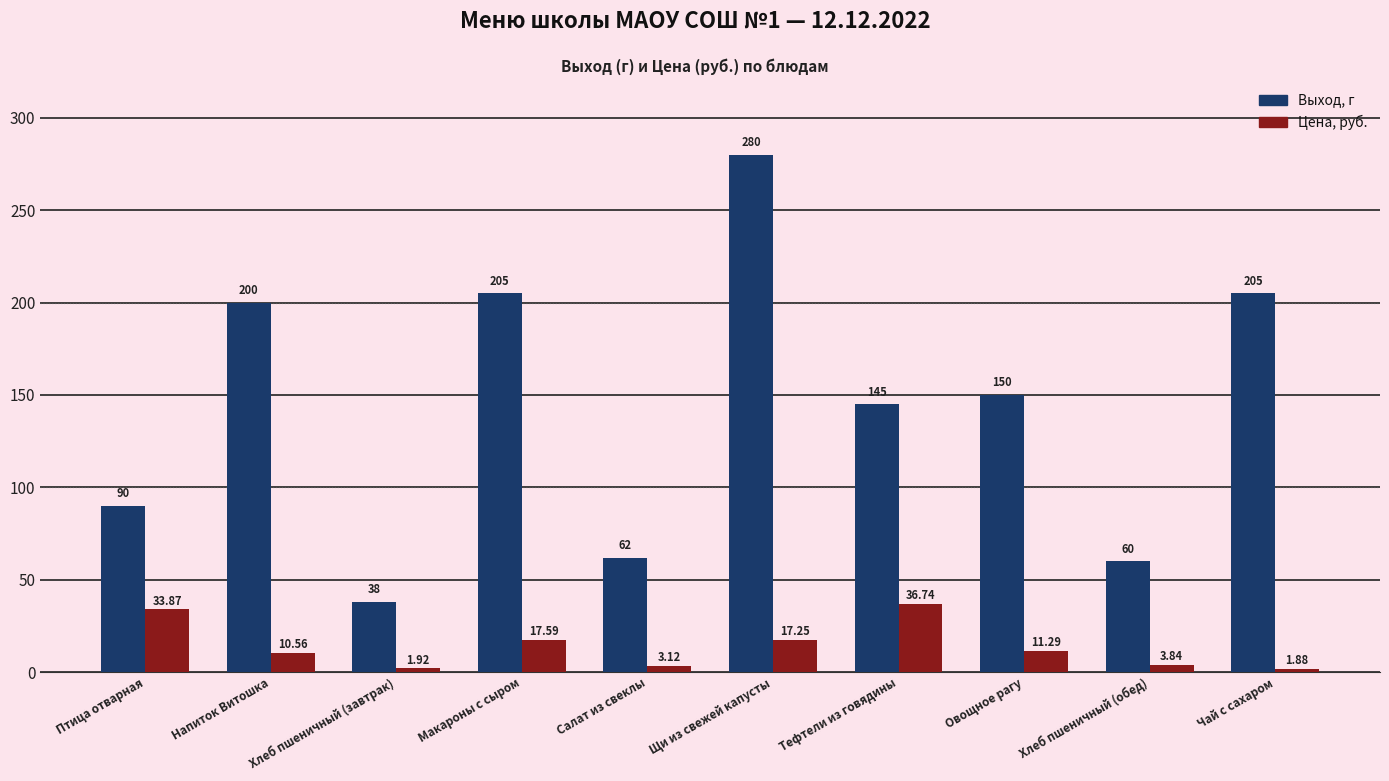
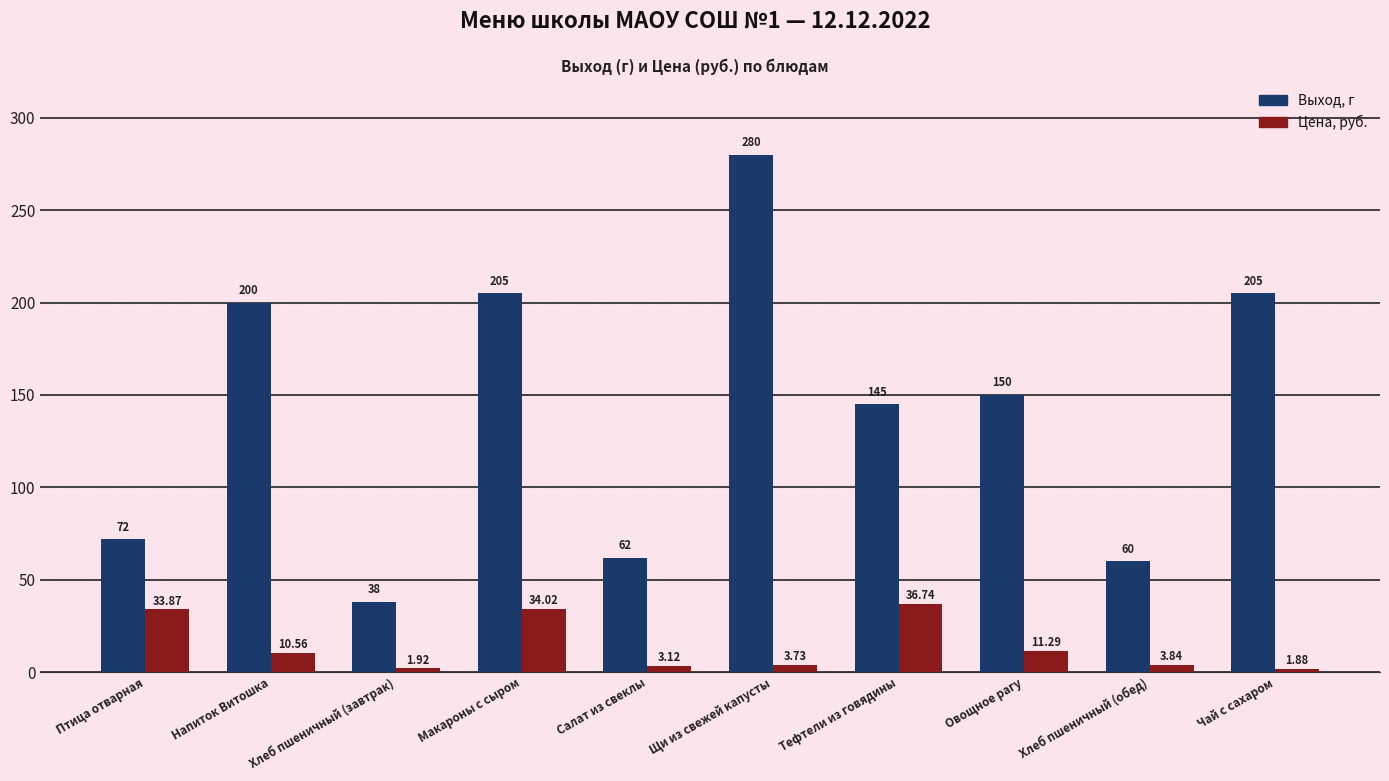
  {
    "Выход, г": {
-     "Птица отварная": 90,
+     "Птица отварная": 72,
      "Напиток Витошка": 200,
      "Хлеб пшеничный (завтрак)": 38,
      "Макароны с сыром": 205,
      "Салат из свеклы": 62,
      "Щи из свежей капусты": 280,
      "Тефтели из говядины": 145,
      "Овощное рагу": 150,
      "Хлеб пшеничный (обед)": 60,
      "Чай с сахаром": 205
    },
    "Цена, руб.": {
      "Птица отварная": 33.87,
      "Напиток Витошка": 10.56,
      "Хлеб пшеничный (завтрак)": 1.92,
-     "Макароны с сыром": 17.59,
+     "Макароны с сыром": 34.02,
      "Салат из свеклы": 3.12,
-     "Щи из свежей капусты": 17.25,
+     "Щи из свежей капусты": 3.73,
      "Тефтели из говядины": 36.74,
      "Овощное рагу": 11.29,
      "Хлеб пшеничный (обед)": 3.84,
      "Чай с сахаром": 1.88
    }
  }
